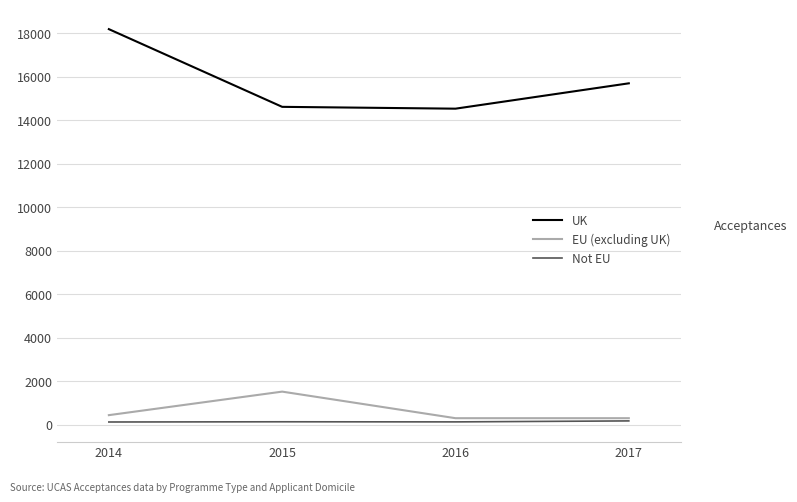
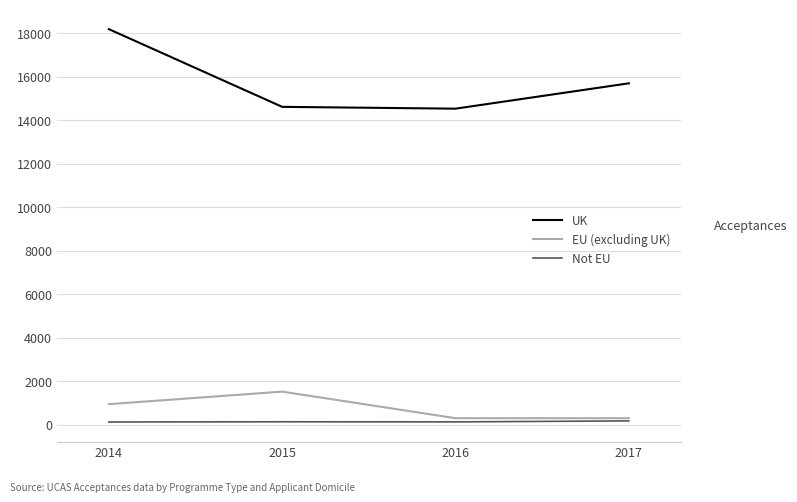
  {
    "UK": {
      "2014": 18200,
      "2015": 14600,
      "2016": 14500,
      "2017": 15700
    },
    "EU (excluding UK)": {
-     "2014": 400,
+     "2014": 1000,
      "2015": 1500,
      "2016": 300,
      "2017": 300
    },
    "Not EU": {
      "2014": 100,
      "2015": 100,
      "2016": 100,
      "2017": 200
    }
  }
